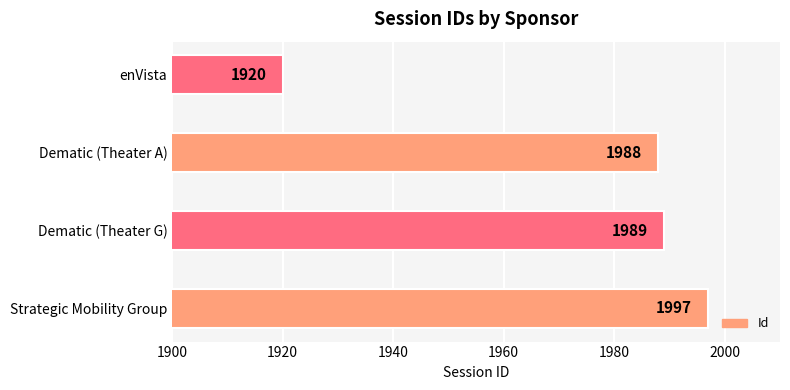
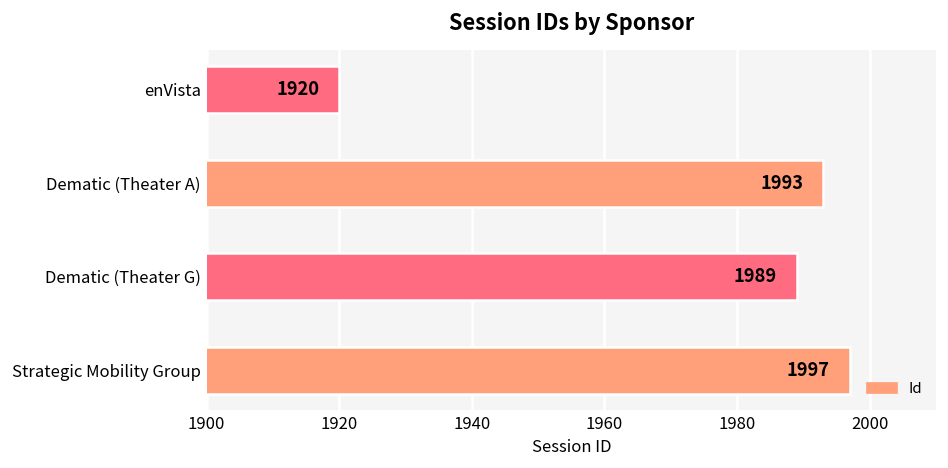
  {
    "enVista": 1920,
-   "Dematic (Theater A)": 1988,
+   "Dematic (Theater A)": 1993,
    "Dematic (Theater G)": 1989,
    "Strategic Mobility Group": 1997
  }
